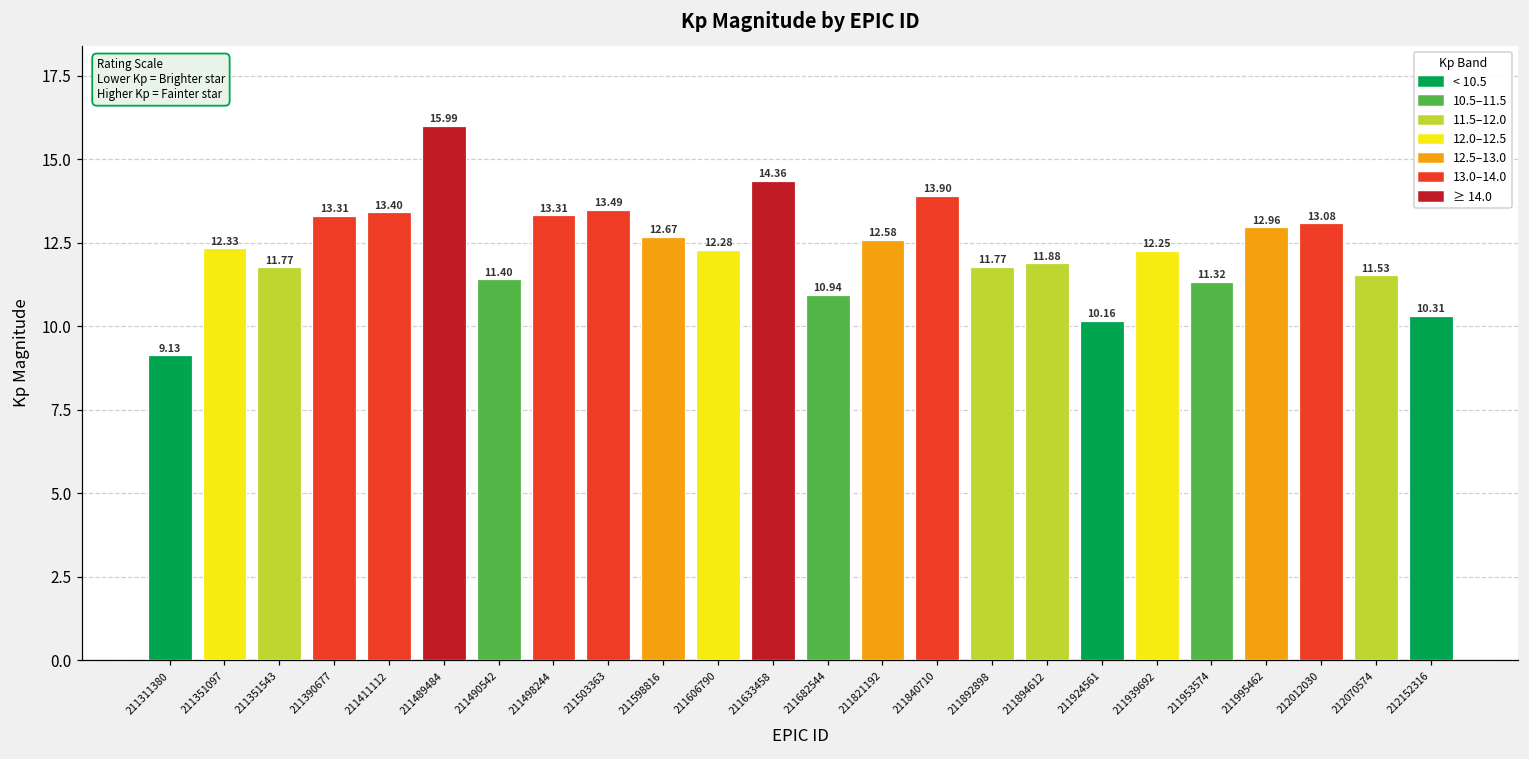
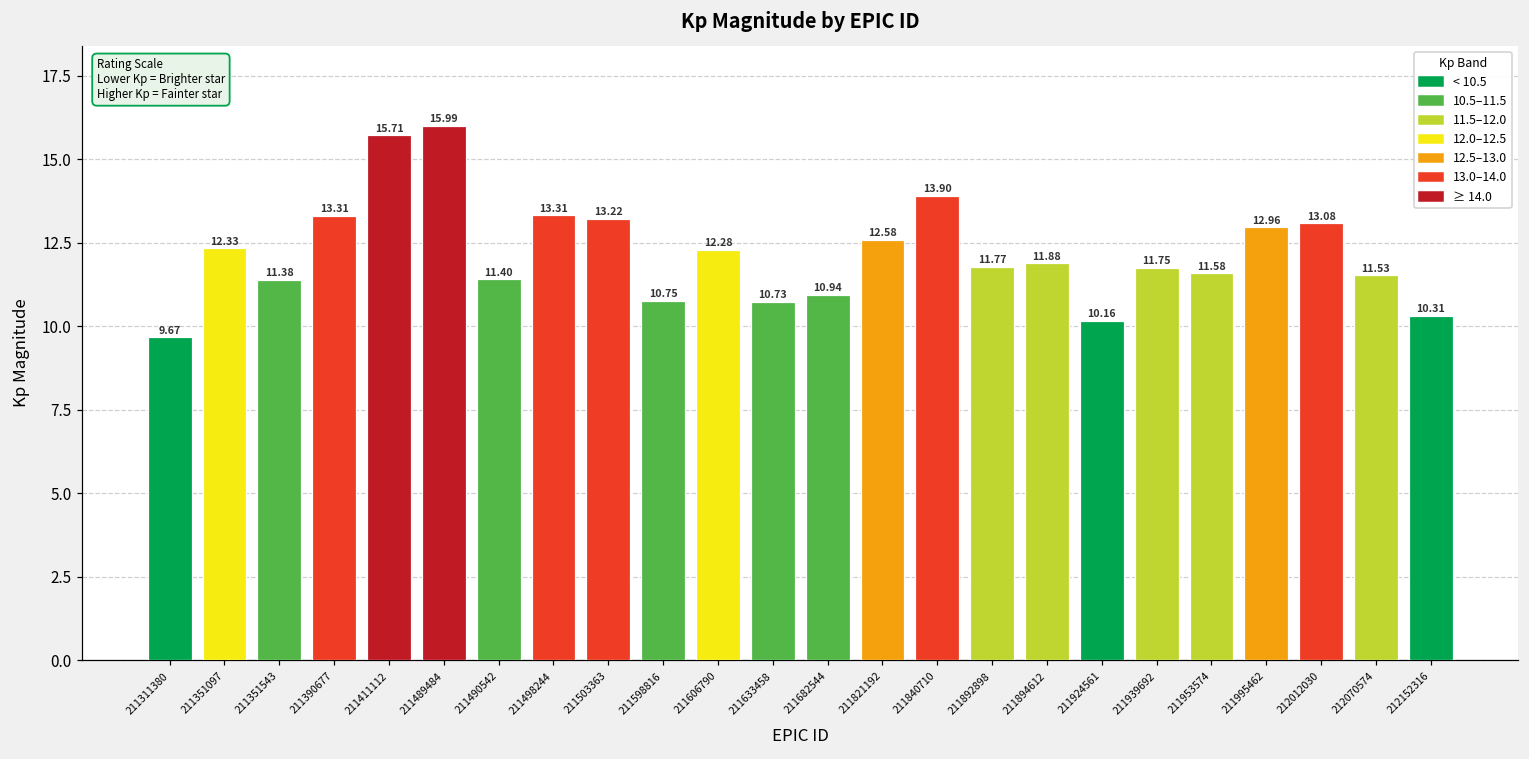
  {
-   "211311380": 9.13,
+   "211311380": 9.67,
    "211351097": 12.33,
-   "211351543": 11.77,
+   "211351543": 11.38,
    "211390677": 13.31,
-   "211411112": 13.40,
+   "211411112": 15.71,
    "211489484": 15.99,
    "211490542": 11.40,
    "211498244": 13.31,
-   "211503363": 13.49,
-   "211598816": 12.67,
+   "211503363": 13.22,
+   "211598816": 10.75,
    "211606790": 12.28,
-   "211633458": 14.36,
+   "211633458": 10.73,
    "211682544": 10.94,
    "211821192": 12.58,
    "211840710": 13.90,
    "211892898": 11.77,
    "211894612": 11.88,
    "211924561": 10.16,
-   "211939692": 12.25,
-   "211953574": 11.32,
+   "211939692": 11.75,
+   "211953574": 11.58,
    "211995462": 12.96,
    "212012030": 13.08,
    "212070574": 11.53,
    "212152316": 10.31
  }
